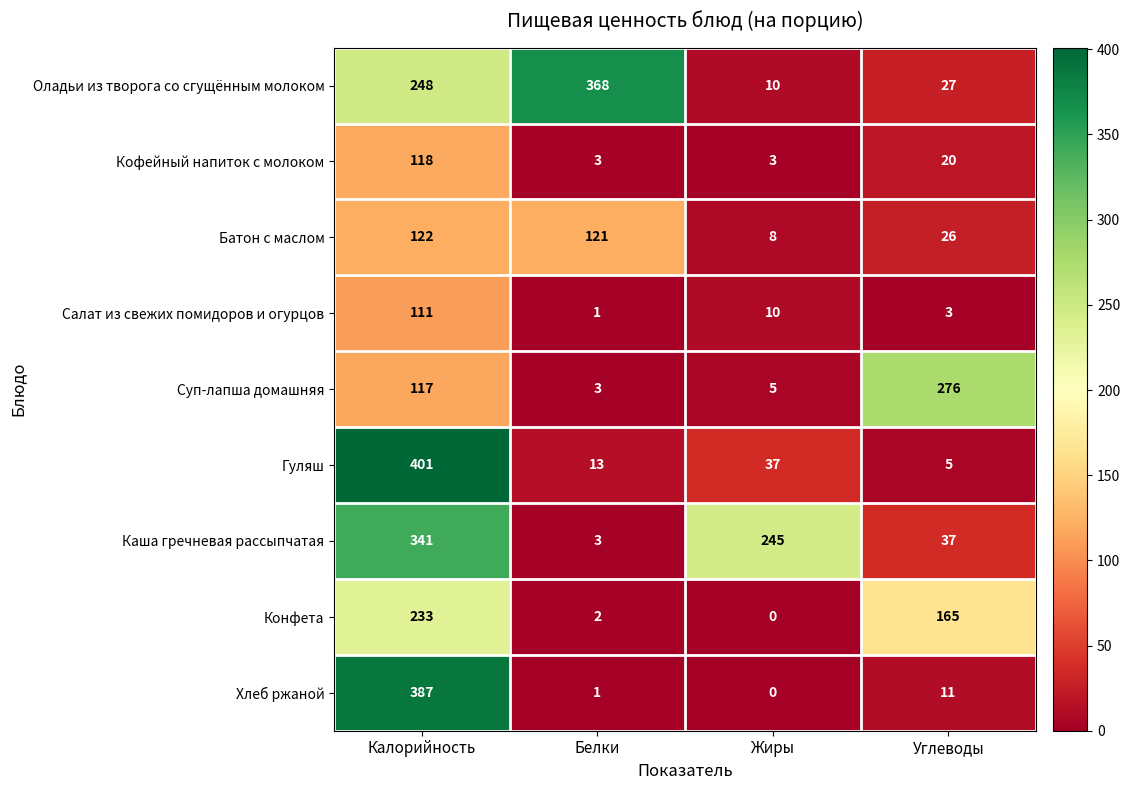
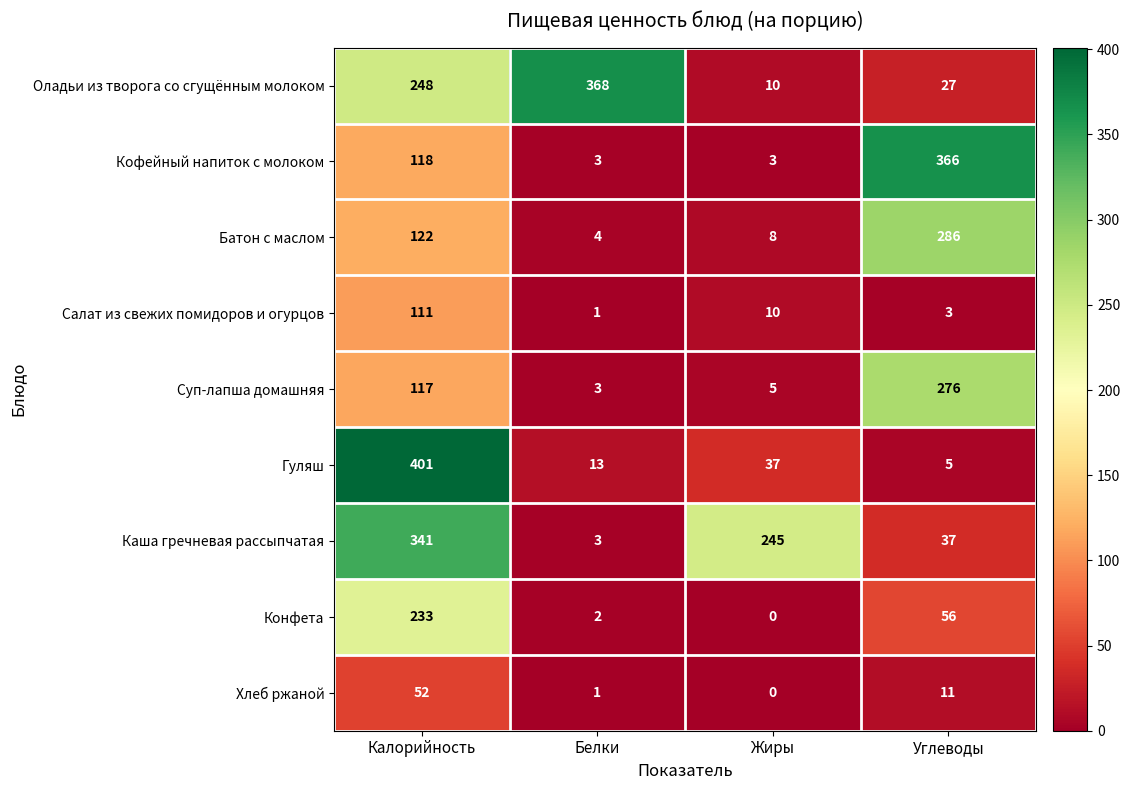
  {
    "Оладьи из творога со сгущённым молоком": {
      "Калорийность": 248,
      "Белки": 368,
      "Жиры": 10,
      "Углеводы": 27
    },
    "Кофейный напиток с молоком": {
      "Калорийность": 118,
      "Белки": 3,
      "Жиры": 3,
-     "Углеводы": 20
+     "Углеводы": 366
    },
    "Батон с маслом": {
      "Калорийность": 122,
-     "Белки": 121,
+     "Белки": 4,
      "Жиры": 8,
-     "Углеводы": 26
+     "Углеводы": 286
    },
    "Салат из свежих помидоров и огурцов": {
      "Калорийность": 111,
      "Белки": 1,
      "Жиры": 10,
      "Углеводы": 3
    },
    "Суп-лапша домашняя": {
      "Калорийность": 117,
      "Белки": 3,
      "Жиры": 5,
      "Углеводы": 276
    },
    "Гуляш": {
      "Калорийность": 401,
      "Белки": 13,
      "Жиры": 37,
      "Углеводы": 5
    },
    "Каша гречневая рассыпчатая": {
      "Калорийность": 341,
      "Белки": 3,
      "Жиры": 245,
      "Углеводы": 37
    },
    "Конфета": {
      "Калорийность": 233,
      "Белки": 2,
      "Жиры": 0,
-     "Углеводы": 165
+     "Углеводы": 56
    },
    "Хлеб ржаной": {
-     "Калорийность": 387,
+     "Калорийность": 52,
      "Белки": 1,
      "Жиры": 0,
      "Углеводы": 11
    }
  }
